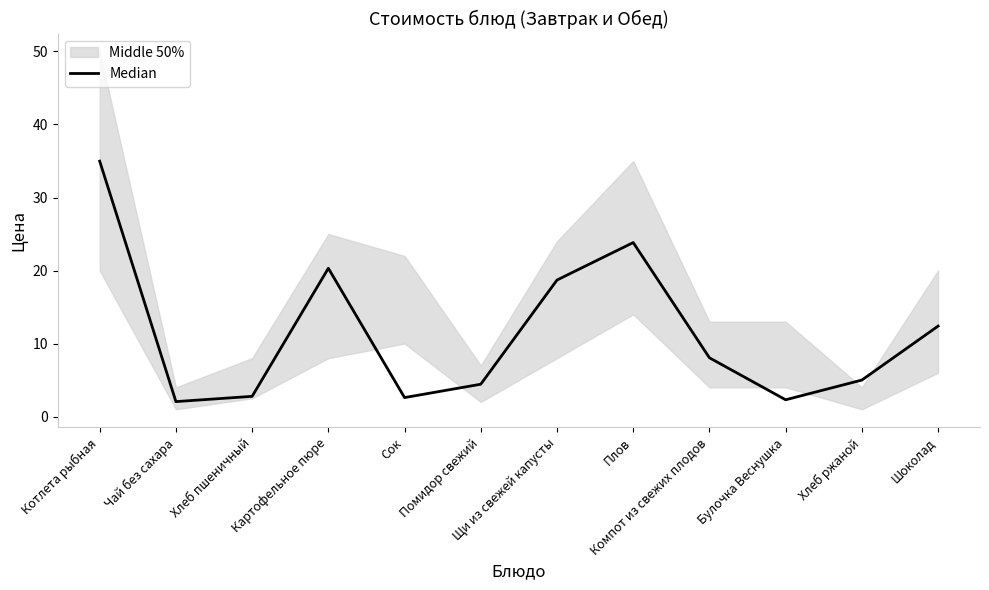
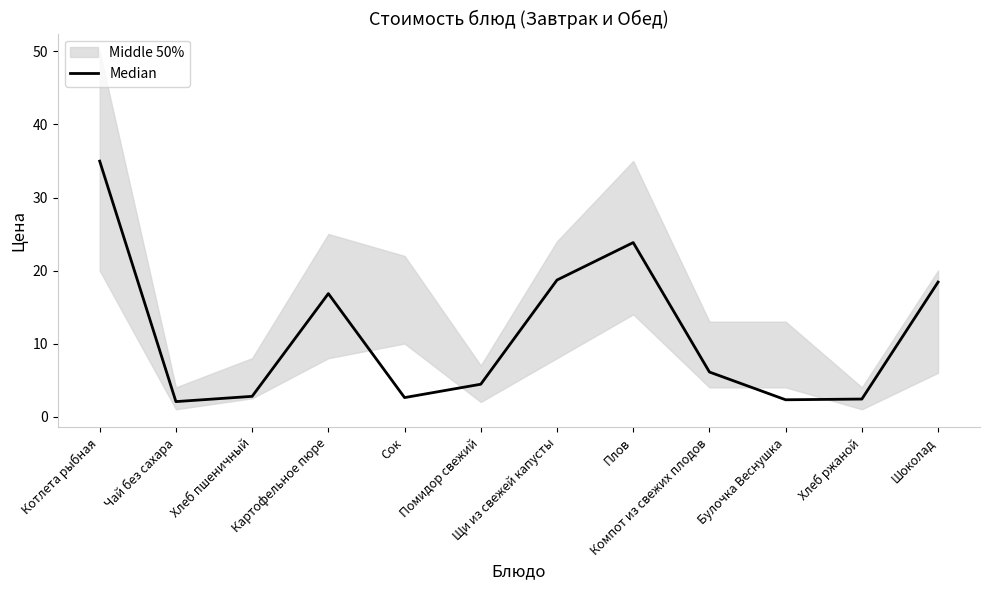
  {
    "Median": {
      "Котлета рыбная": 35,
      "Чай без сахара": 2,
      "Хлеб пшеничный": 3,
-     "Картофельное пюре": 20,
+     "Картофельное пюре": 17,
      "Сок": 3,
      "Помидор свежий": 4,
      "Щи из свежей капусты": 19,
      "Плов": 24,
-     "Компот из свежих плодов": 8,
+     "Компот из свежих плодов": 6,
      "Булочка Веснушка": 2,
-     "Хлеб ржаной": 5,
-     "Шоколад": 12
+     "Хлеб ржаной": 2,
+     "Шоколад": 18
    }
  }
